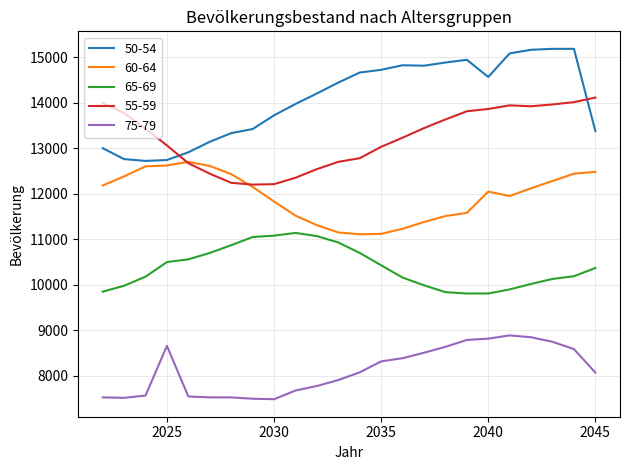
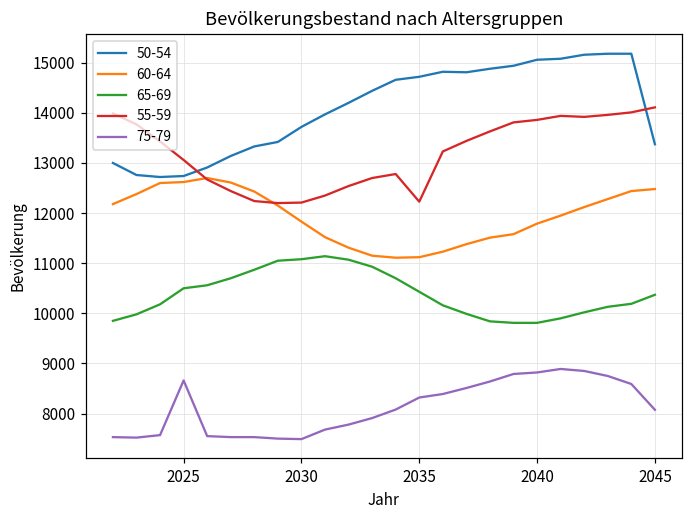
  {
    "50-54": {
      "2025": 12700,
      "2030": 13700,
      "2035": 14700,
-     "2040": 14600,
+     "2040": 15100,
      "2045": 13400
    },
    "60-64": {
      "2025": 12600,
      "2030": 11800,
      "2035": 11100,
-     "2040": 12000,
+     "2040": 11800,
      "2045": 12500
    },
    "65-69": {
      "2025": 10500,
      "2030": 11100,
      "2035": 10400,
      "2040": 9800,
      "2045": 10400
    },
    "55-59": {
      "2025": 13100,
      "2030": 12200,
-     "2035": 13000,
+     "2035": 12200,
      "2040": 13900,
      "2045": 14100
    },
    "75-79": {
      "2025": 8700,
      "2030": 7500,
      "2035": 8300,
      "2040": 8800,
      "2045": 8100
    }
  }
